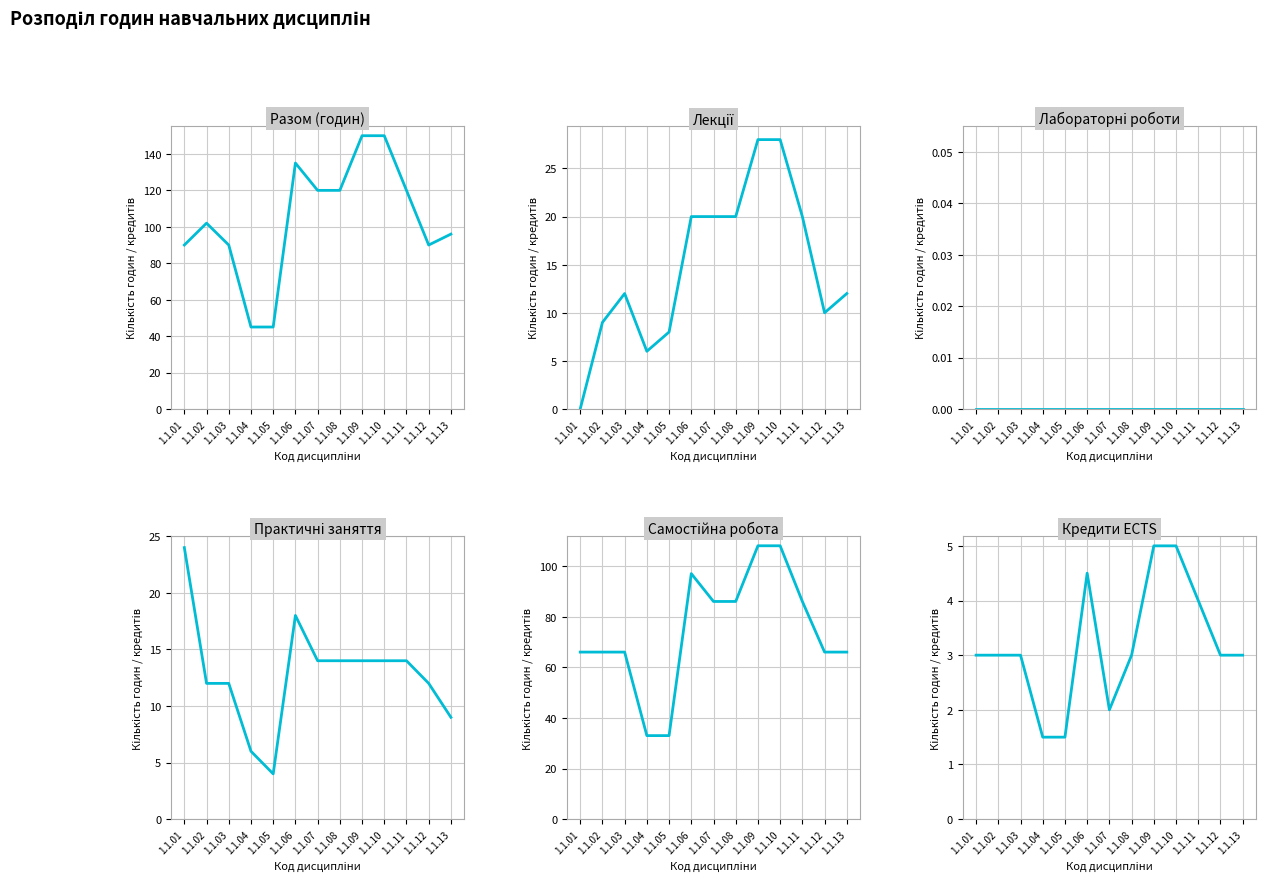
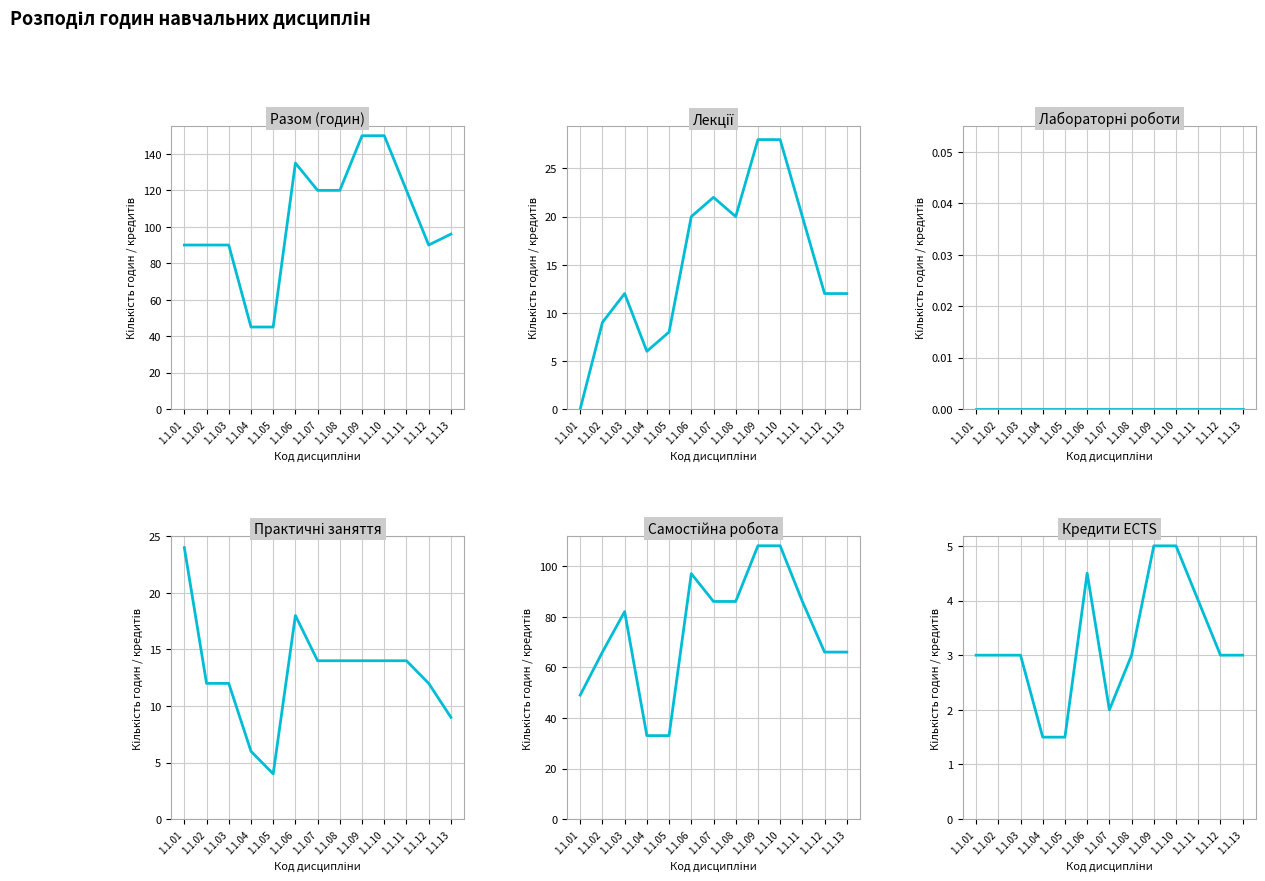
  {
    "Разом (годин)": {
      "1.1.01": 90,
-     "1.1.02": 102,
+     "1.1.02": 90,
      "1.1.03": 90,
      "1.1.04": 45,
      "1.1.05": 45,
      "1.1.06": 135,
      "1.1.07": 120,
      "1.1.08": 120,
      "1.1.09": 150,
      "1.1.10": 150,
      "1.1.11": 120,
      "1.1.12": 90,
      "1.1.13": 96
    },
    "Лекції": {
      "1.1.01": 0,
      "1.1.02": 9,
      "1.1.03": 12,
      "1.1.04": 6,
      "1.1.05": 8,
      "1.1.06": 20,
-     "1.1.07": 20,
+     "1.1.07": 22,
      "1.1.08": 20,
      "1.1.09": 28,
      "1.1.10": 28,
      "1.1.11": 20,
-     "1.1.12": 10,
+     "1.1.12": 12,
      "1.1.13": 12
    },
    "Лабораторні роботи": {
      "1.1.01": 0.000,
      "1.1.02": 0.000,
      "1.1.03": 0.000,
      "1.1.04": 0.000,
      "1.1.05": 0.000,
      "1.1.06": 0.000,
      "1.1.07": 0.000,
      "1.1.08": 0.000,
      "1.1.09": 0.000,
      "1.1.10": 0.000,
      "1.1.11": 0.000,
      "1.1.12": 0.000,
      "1.1.13": 0.000
    },
    "Практичні заняття": {
      "1.1.01": 24.0,
      "1.1.02": 12.0,
      "1.1.03": 12.0,
      "1.1.04": 6.0,
      "1.1.05": 4.0,
      "1.1.06": 18.0,
      "1.1.07": 14.0,
      "1.1.08": 14.0,
      "1.1.09": 14.0,
      "1.1.10": 14.0,
      "1.1.11": 14.0,
      "1.1.12": 12.0,
      "1.1.13": 9.0
    },
    "Самостійна робота": {
-     "1.1.01": 66,
+     "1.1.01": 49,
      "1.1.02": 66,
-     "1.1.03": 66,
+     "1.1.03": 82,
      "1.1.04": 33,
      "1.1.05": 33,
      "1.1.06": 97,
      "1.1.07": 86,
      "1.1.08": 86,
      "1.1.09": 108,
      "1.1.10": 108,
      "1.1.11": 86,
      "1.1.12": 66,
      "1.1.13": 66
    },
    "Кредити ECTS": {
      "1.1.01": 3.0,
      "1.1.02": 3.0,
      "1.1.03": 3.0,
      "1.1.04": 1.5,
      "1.1.05": 1.5,
      "1.1.06": 4.5,
      "1.1.07": 2.0,
      "1.1.08": 3.0,
      "1.1.09": 5.0,
      "1.1.10": 5.0,
      "1.1.11": 4.0,
      "1.1.12": 3.0,
      "1.1.13": 3.0
    }
  }
